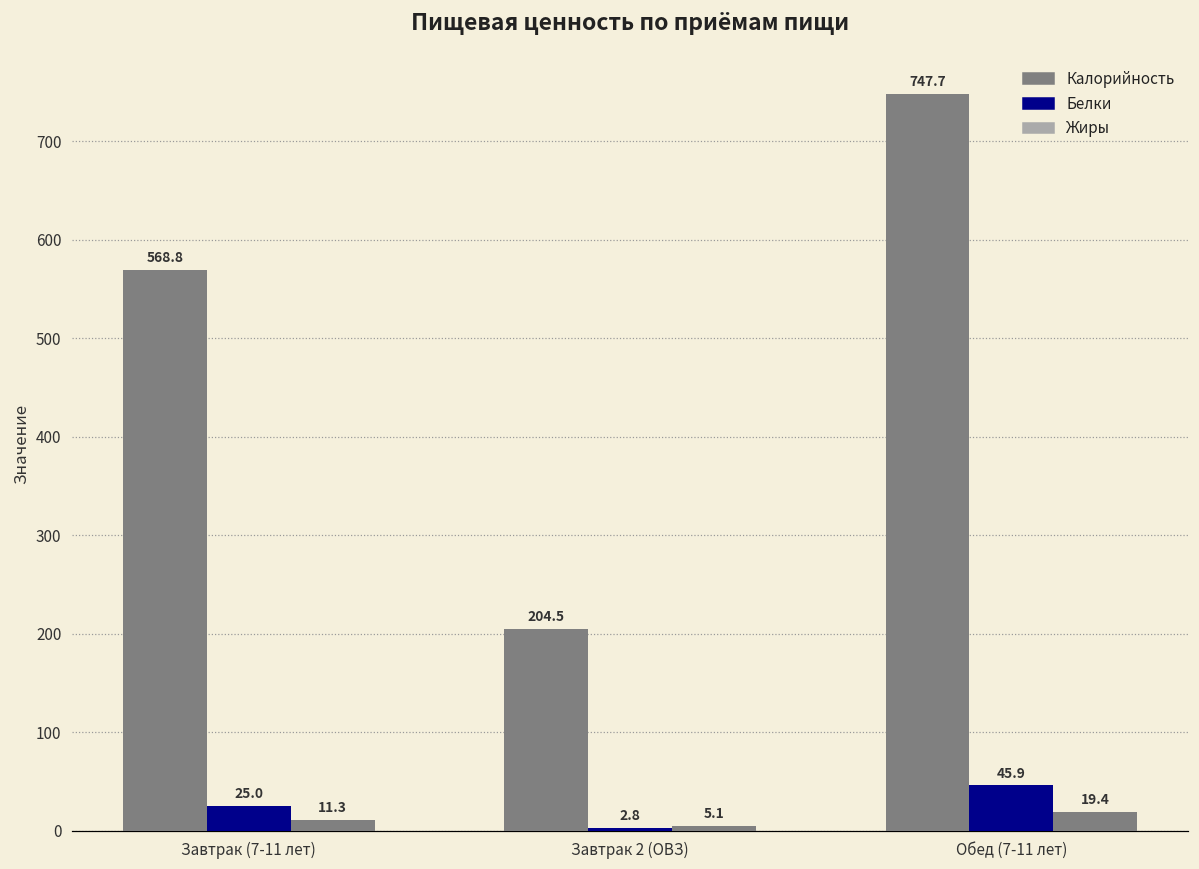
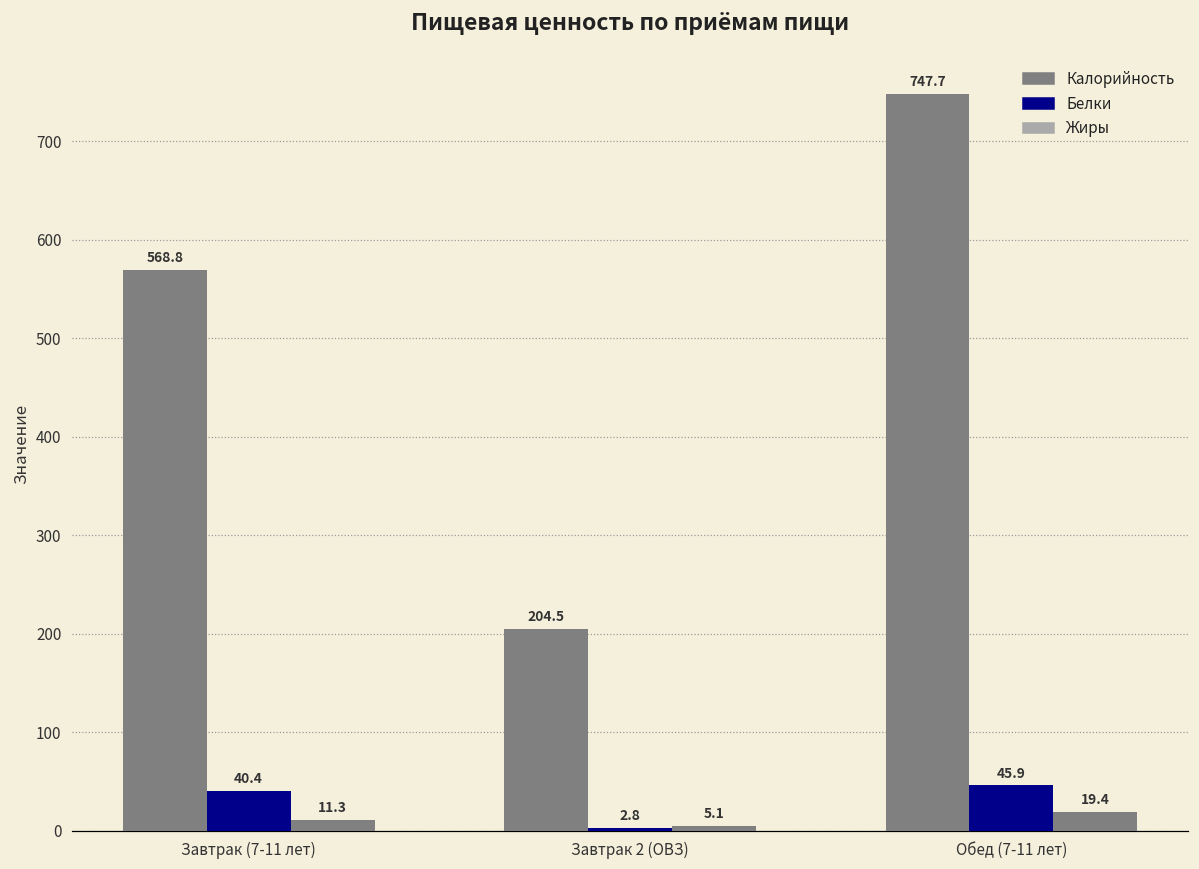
  {
    "Белки": {
-     "Завтрак (7-11 лет)": 25.0,
+     "Завтрак (7-11 лет)": 40.4,
      "Завтрак 2 (ОВЗ)": 2.8,
      "Обед (7-11 лет)": 45.9
    }
  }
